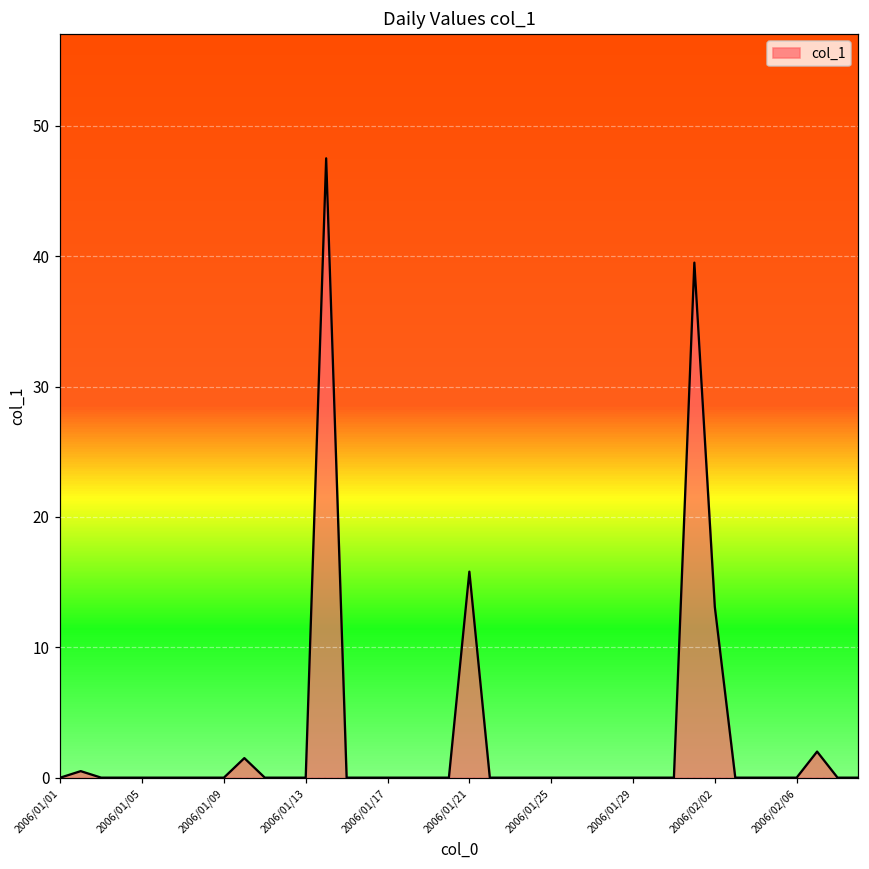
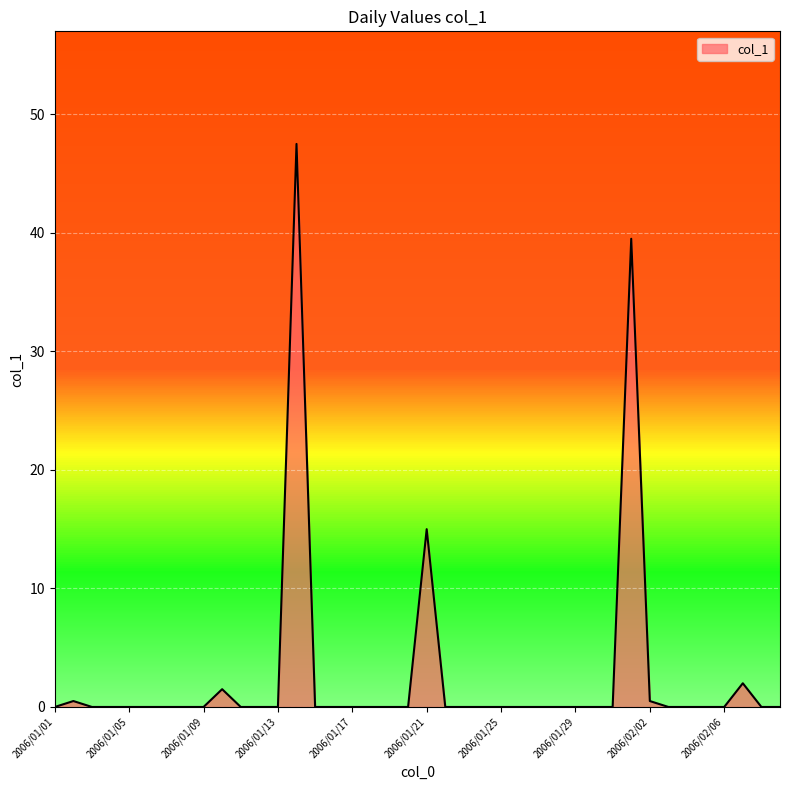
  {
    "2006/01/01": 0.0,
    "2006/01/05": 0.0,
    "2006/01/09": 0.0,
    "2006/01/13": 0.0,
    "2006/01/17": 0.0,
-   "2006/01/21": 15.8,
+   "2006/01/21": 15.0,
    "2006/01/25": 0.0,
    "2006/01/29": 0.0,
-   "2006/02/02": 13.1,
+   "2006/02/02": 0.5,
    "2006/02/06": 0.0
  }
